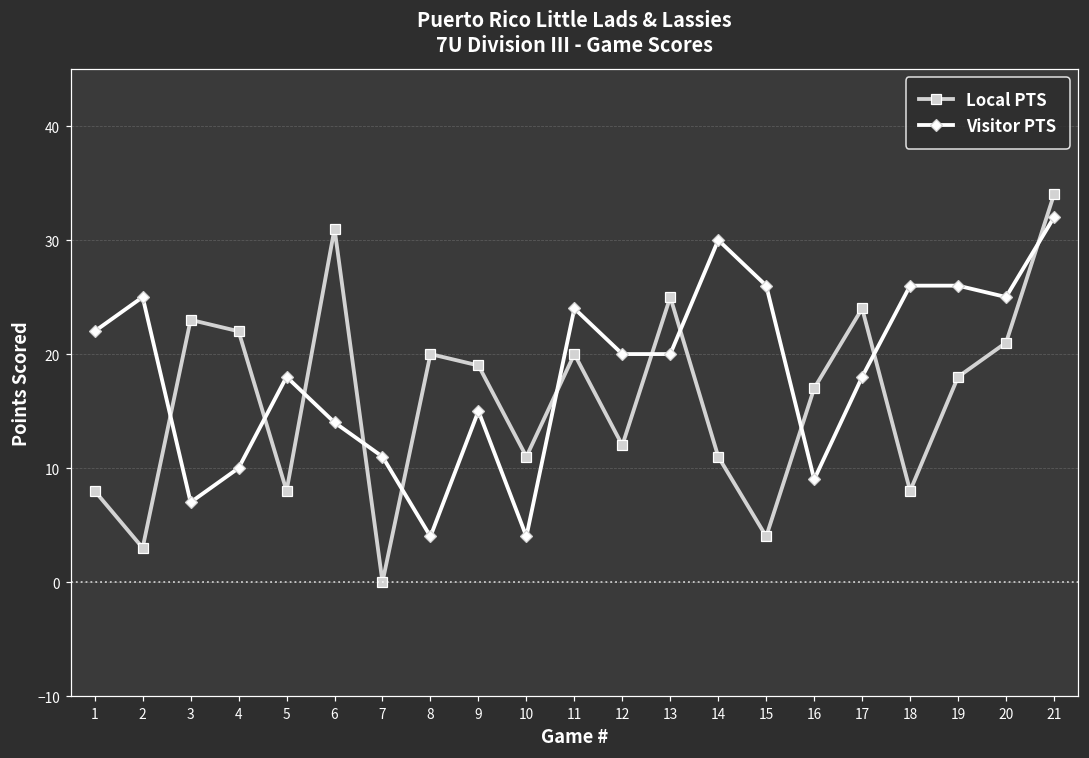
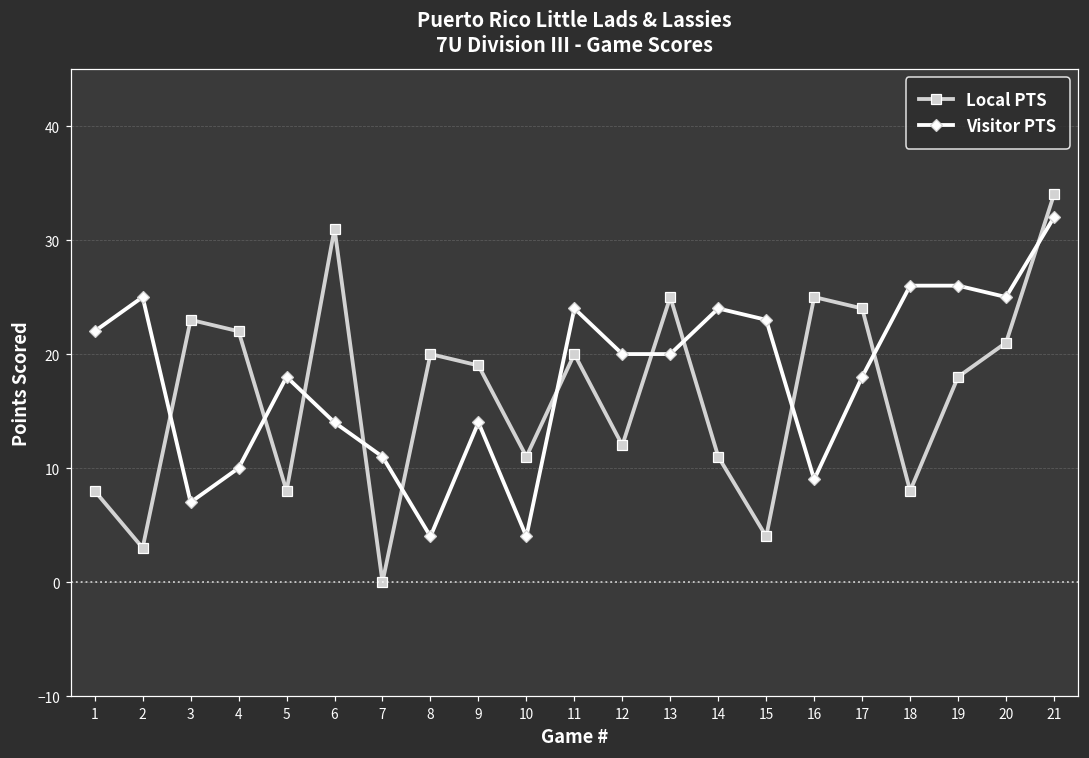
  {
    "Local PTS": {
      "1": 8,
      "2": 3,
      "3": 23,
      "4": 22,
      "5": 8,
      "6": 31,
      "7": 0,
      "8": 20,
      "9": 19,
      "10": 11,
      "11": 20,
      "12": 12,
      "13": 25,
      "14": 11,
      "15": 4,
-     "16": 17,
+     "16": 25,
      "17": 24,
      "18": 8,
      "19": 18,
      "20": 21,
      "21": 34
    },
    "Visitor PTS": {
      "1": 22,
      "2": 25,
      "3": 7,
      "4": 10,
      "5": 18,
      "6": 14,
      "7": 11,
      "8": 4,
-     "9": 15,
+     "9": 14,
      "10": 4,
      "11": 24,
      "12": 20,
      "13": 20,
-     "14": 30,
-     "15": 26,
+     "14": 24,
+     "15": 23,
      "16": 9,
      "17": 18,
      "18": 26,
      "19": 26,
      "20": 25,
      "21": 32
    }
  }
